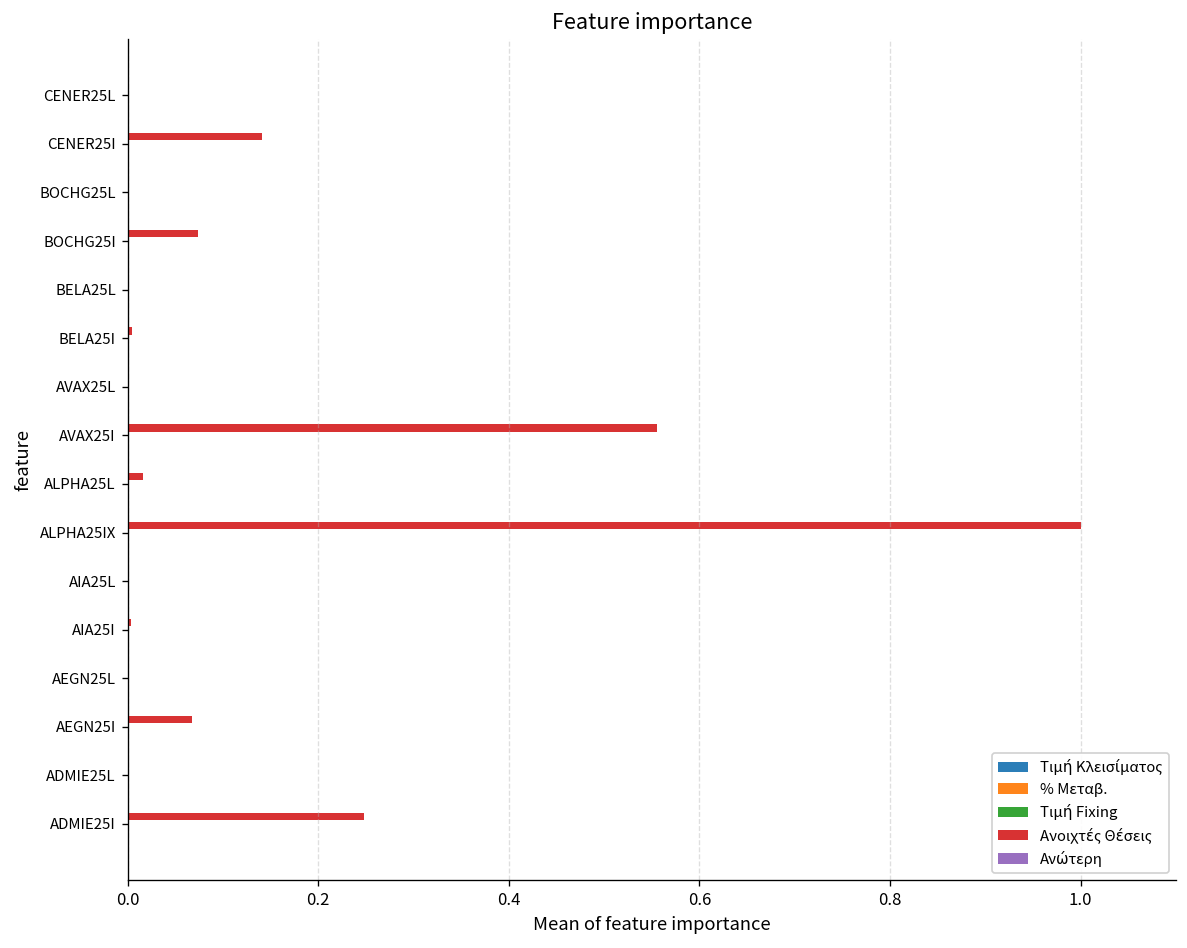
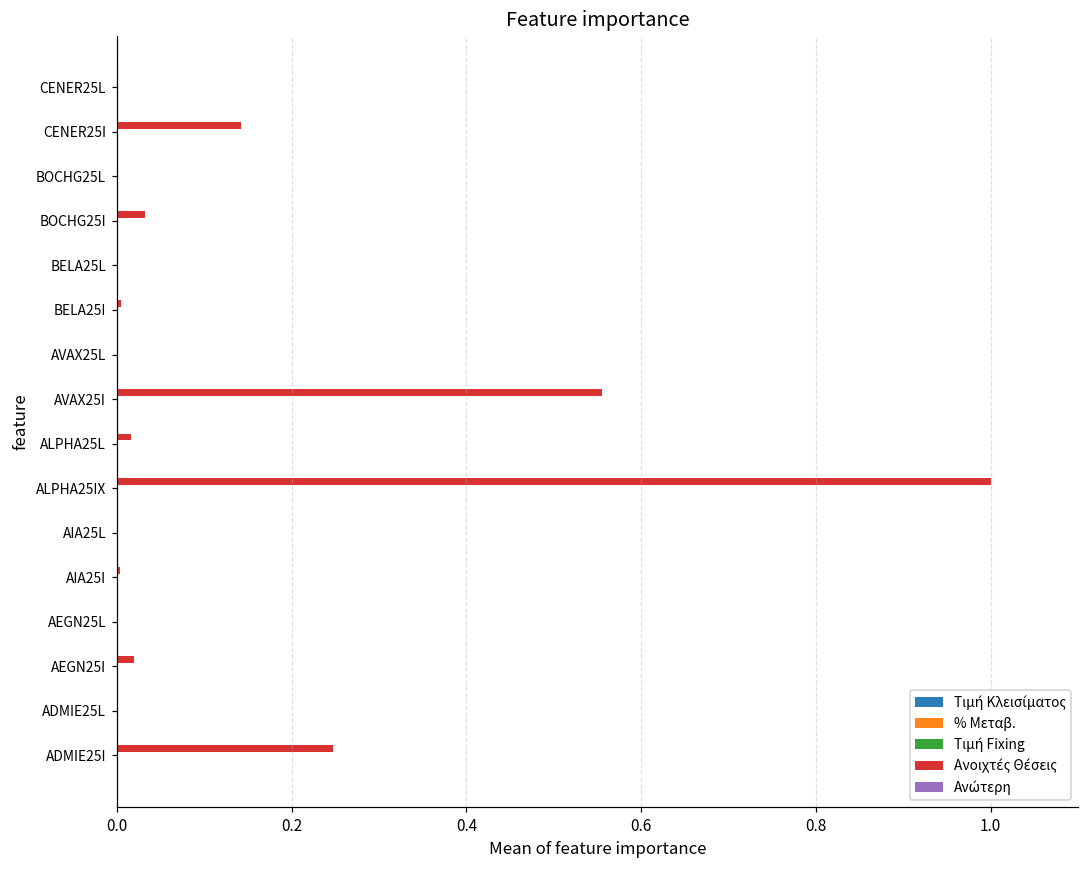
  {
    "% Μεταβ.": {
      "AEGN25L": 0.00
    },
    "Τιμή Fixing": {
      "CENER25L": 0.00,
      "BELA25L": 0.00,
      "AIA25L": 0.00,
      "ADMIE25L": 0.00
    },
    "Ανοιχτές Θέσεις": {
      "CENER25L": 0.00,
      "CENER25I": 0.14,
      "BOCHG25L": 0.00,
-     "BOCHG25I": 0.07,
+     "BOCHG25I": 0.03,
      "BELA25L": 0.00,
      "BELA25I": 0.01,
      "AVAX25I": 0.56,
      "ALPHA25L": 0.02,
      "ALPHA25IX": 1.00,
      "AIA25L": 0.00,
      "AIA25I": 0.00,
-     "AEGN25I": 0.07,
+     "AEGN25I": 0.02,
      "ADMIE25L": 0.00,
      "ADMIE25I": 0.25
    },
    "Ανώτερη": {
      "CENER25L": 0.00,
      "BOCHG25L": 0.00,
      "BELA25L": 0.00,
      "AVAX25L": 0.00,
      "AIA25L": 0.00,
      "AEGN25L": 0.00,
      "ADMIE25L": 0.00
    }
  }
